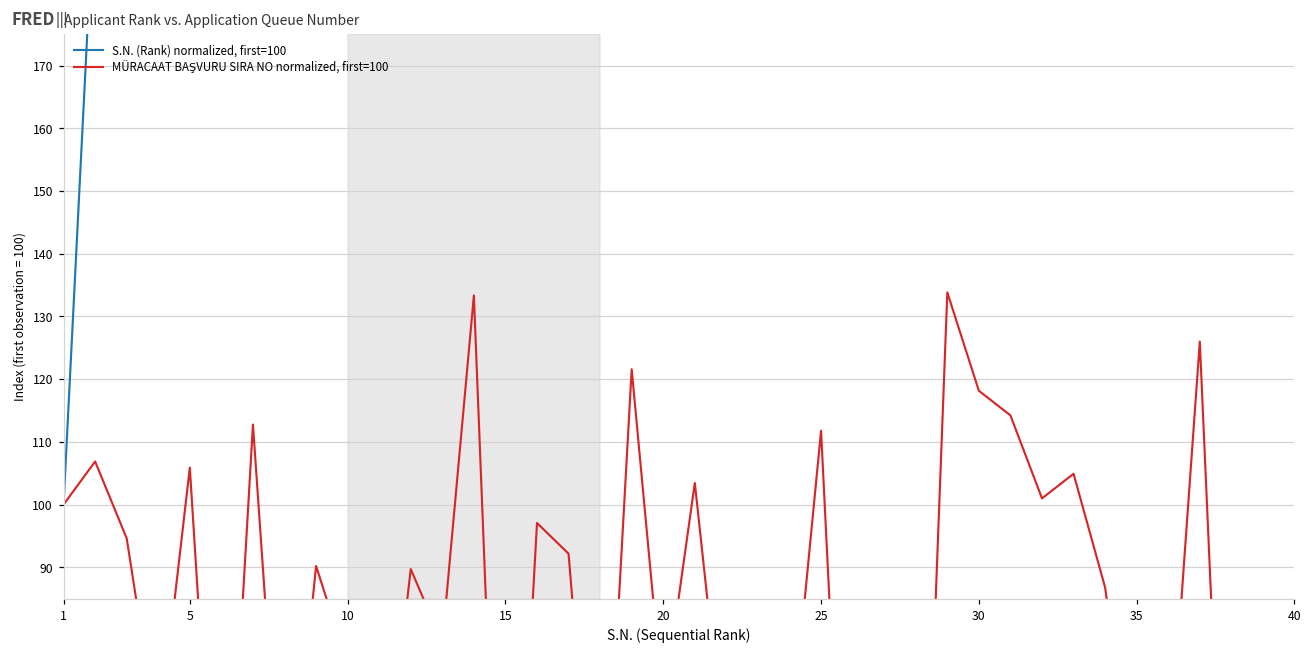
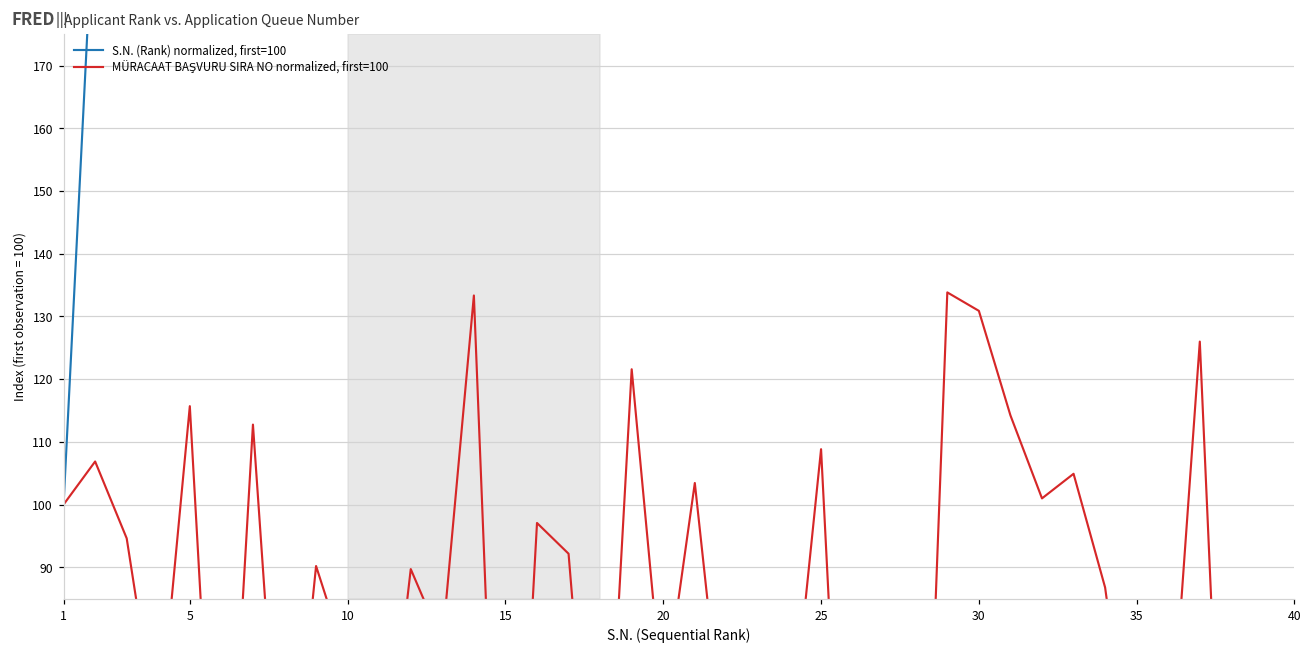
  {
    "MÜRACAAT BAŞVURU SIRA NO normalized, first=100": {
-     "5": 106,
-     "25": 112,
-     "30": 118
+     "5": 116,
+     "25": 109,
+     "30": 131
    }
  }
